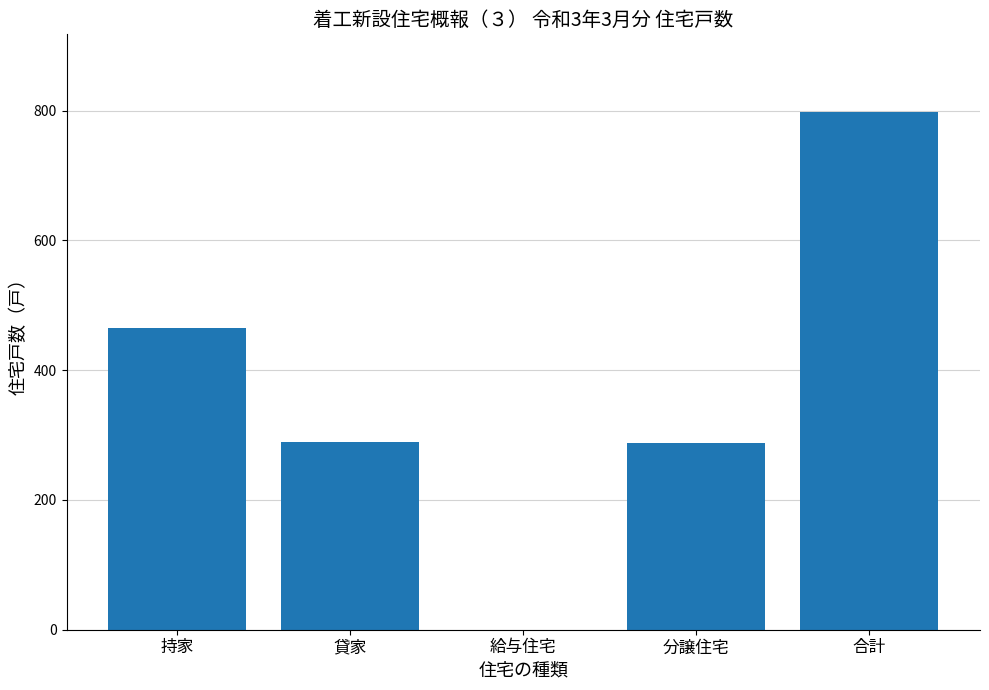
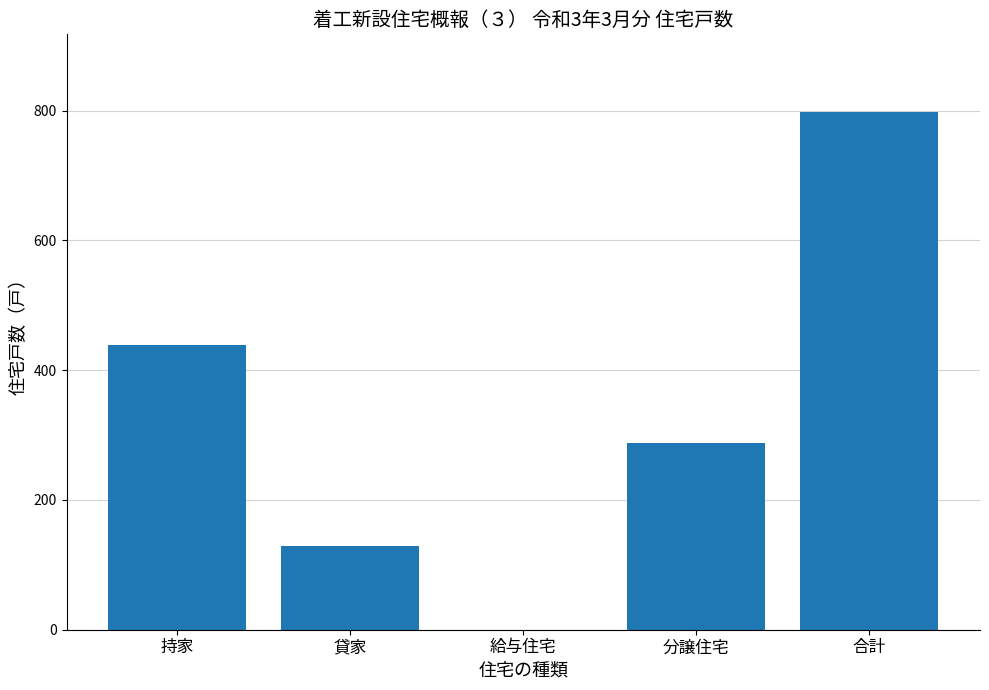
  {
-   "持家": 470,
-   "貸家": 290,
+   "持家": 440,
+   "貸家": 130,
    "給与住宅": 0,
    "分譲住宅": 290,
    "合計": 800
  }
